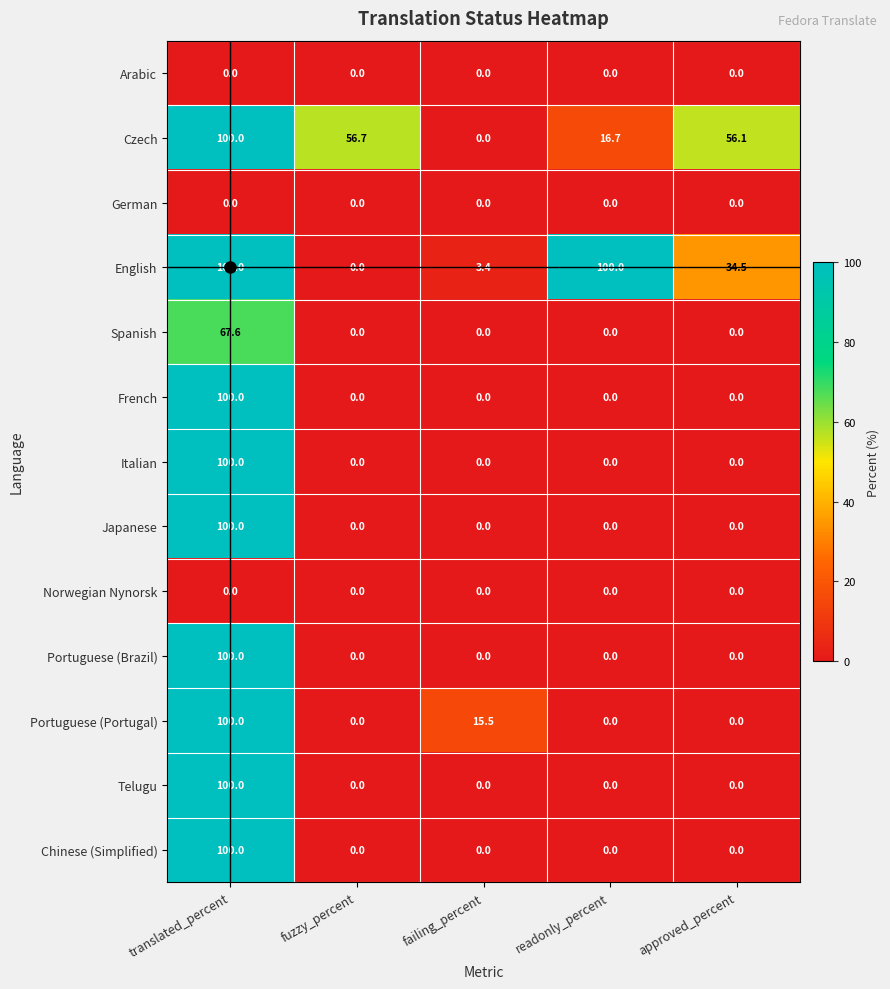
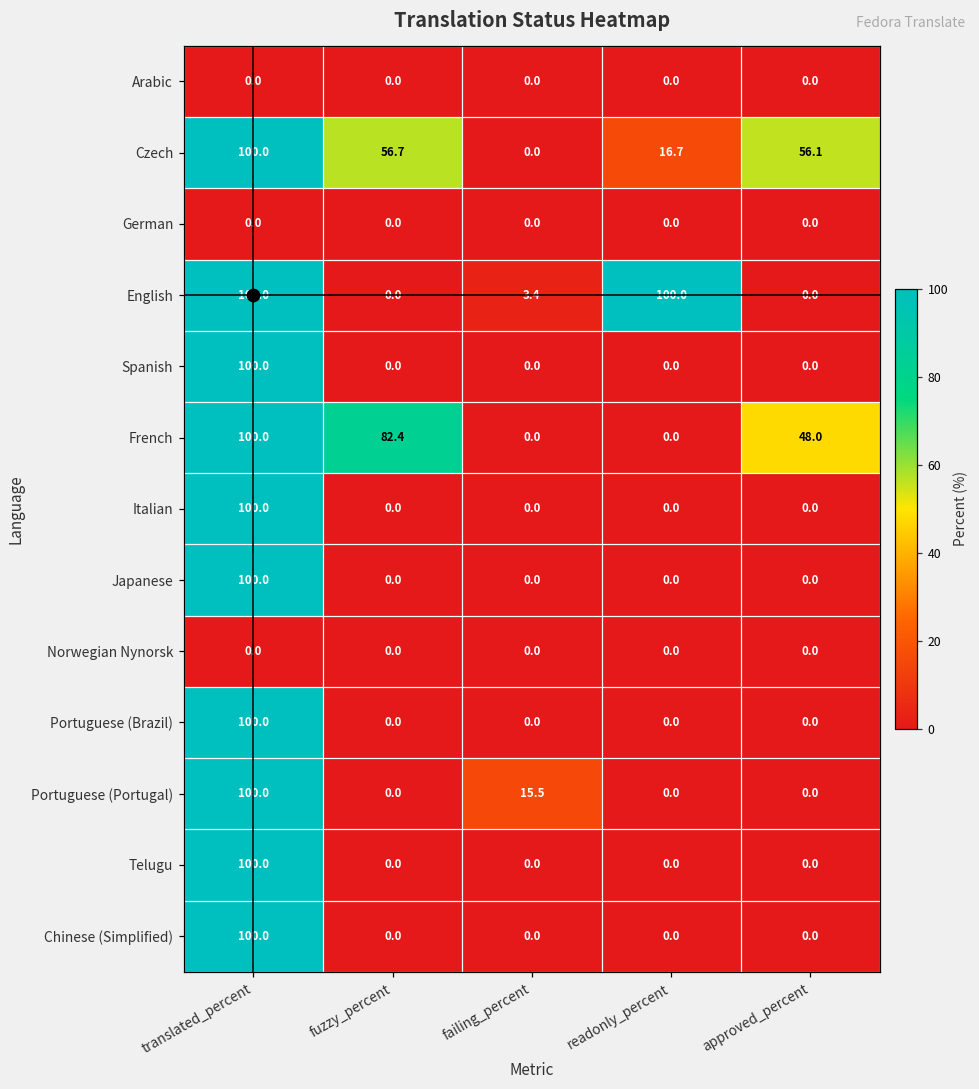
  {
    "Arabic": {
      "translated_percent": 0.0,
      "fuzzy_percent": 0.0,
      "failing_percent": 0.0,
      "readonly_percent": 0.0,
      "approved_percent": 0.0
    },
    "Czech": {
      "translated_percent": 100.0,
      "fuzzy_percent": 56.7,
      "failing_percent": 0.0,
      "readonly_percent": 16.7,
      "approved_percent": 56.1
    },
    "German": {
      "translated_percent": 0.0,
      "fuzzy_percent": 0.0,
      "failing_percent": 0.0,
      "readonly_percent": 0.0,
      "approved_percent": 0.0
    },
    "English": {
      "fuzzy_percent": 0.0,
      "failing_percent": 3.4,
      "readonly_percent": 100.0,
-     "approved_percent": 34.5
+     "approved_percent": 0.0
    },
    "Spanish": {
-     "translated_percent": 67.6,
+     "translated_percent": 100.0,
      "fuzzy_percent": 0.0,
      "failing_percent": 0.0,
      "readonly_percent": 0.0,
      "approved_percent": 0.0
    },
    "French": {
      "translated_percent": 100.0,
-     "fuzzy_percent": 0.0,
+     "fuzzy_percent": 82.4,
      "failing_percent": 0.0,
      "readonly_percent": 0.0,
-     "approved_percent": 0.0
+     "approved_percent": 48.0
    },
    "Italian": {
      "translated_percent": 100.0,
      "fuzzy_percent": 0.0,
      "failing_percent": 0.0,
      "readonly_percent": 0.0,
      "approved_percent": 0.0
    },
    "Japanese": {
      "translated_percent": 100.0,
      "fuzzy_percent": 0.0,
      "failing_percent": 0.0,
      "readonly_percent": 0.0,
      "approved_percent": 0.0
    },
    "Norwegian Nynorsk": {
      "translated_percent": 0.0,
      "fuzzy_percent": 0.0,
      "failing_percent": 0.0,
      "readonly_percent": 0.0,
      "approved_percent": 0.0
    },
    "Portuguese (Brazil)": {
      "translated_percent": 100.0,
      "fuzzy_percent": 0.0,
      "failing_percent": 0.0,
      "readonly_percent": 0.0,
      "approved_percent": 0.0
    },
    "Portuguese (Portugal)": {
      "translated_percent": 100.0,
      "fuzzy_percent": 0.0,
      "failing_percent": 15.5,
      "readonly_percent": 0.0,
      "approved_percent": 0.0
    },
    "Telugu": {
      "translated_percent": 100.0,
      "fuzzy_percent": 0.0,
      "failing_percent": 0.0,
      "readonly_percent": 0.0,
      "approved_percent": 0.0
    },
    "Chinese (Simplified)": {
      "translated_percent": 100.0,
      "fuzzy_percent": 0.0,
      "failing_percent": 0.0,
      "readonly_percent": 0.0,
      "approved_percent": 0.0
    }
  }
